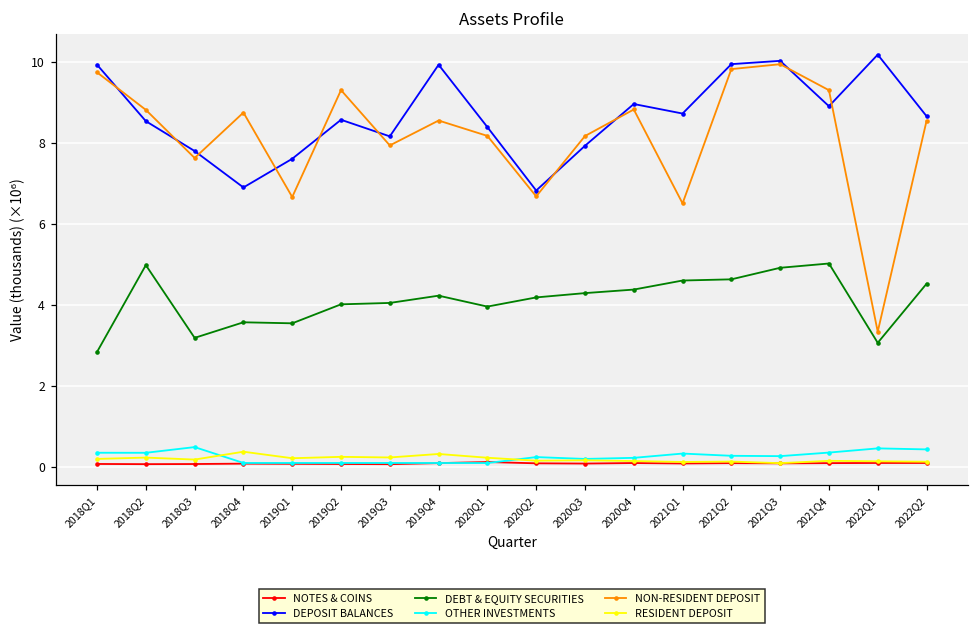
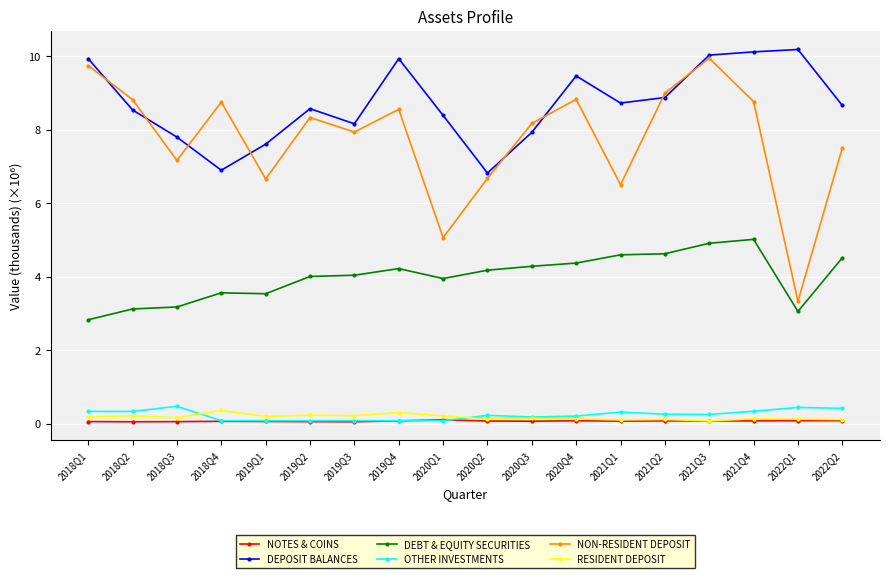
  {
    "NOTES & COINS": {
      "2018Q1": 0.1,
      "2018Q2": 0.1,
      "2018Q3": 0.1,
      "2020Q3": 0.1
    },
    "DEPOSIT BALANCES": {
      "2018Q1": 9.9,
      "2018Q2": 8.5,
      "2018Q3": 7.8,
      "2018Q4": 6.9,
      "2019Q1": 7.6,
      "2019Q2": 8.6,
      "2019Q3": 8.2,
      "2019Q4": 9.9,
      "2020Q1": 8.4,
      "2020Q2": 6.8,
      "2020Q3": 7.9,
-     "2020Q4": 9.0,
+     "2020Q4": 9.5,
      "2021Q1": 8.7,
-     "2021Q2": 9.9,
+     "2021Q2": 8.9,
      "2021Q3": 10.0,
-     "2021Q4": 8.9,
+     "2021Q4": 10.1,
      "2022Q1": 10.2,
      "2022Q2": 8.7
    },
    "DEBT & EQUITY SECURITIES": {
      "2018Q1": 2.8,
-     "2018Q2": 5.0,
+     "2018Q2": 3.1,
      "2018Q3": 3.2,
      "2018Q4": 3.6,
      "2019Q1": 3.5,
      "2019Q2": 4.0,
      "2019Q3": 4.0,
      "2019Q4": 4.2,
      "2020Q1": 4.0,
      "2020Q2": 4.2,
      "2020Q3": 4.3,
      "2020Q4": 4.4,
      "2021Q1": 4.6,
      "2021Q2": 4.6,
      "2021Q3": 4.9,
      "2021Q4": 5.0,
      "2022Q1": 3.1,
      "2022Q2": 4.5
    },
    "OTHER INVESTMENTS": {
      "2018Q1": 0.3,
      "2018Q2": 0.3,
      "2018Q3": 0.5,
      "2020Q2": 0.2,
      "2020Q4": 0.2,
      "2021Q1": 0.3,
      "2021Q2": 0.3,
      "2021Q3": 0.3,
      "2021Q4": 0.3,
      "2022Q1": 0.4,
      "2022Q2": 0.4
    },
    "NON-RESIDENT DEPOSIT": {
      "2018Q1": 9.7,
      "2018Q2": 8.8,
-     "2018Q3": 7.6,
+     "2018Q3": 7.2,
      "2018Q4": 8.8,
      "2019Q1": 6.7,
-     "2019Q2": 9.3,
+     "2019Q2": 8.3,
      "2019Q3": 7.9,
      "2019Q4": 8.6,
-     "2020Q1": 8.2,
+     "2020Q1": 5.1,
      "2020Q2": 6.7,
      "2020Q3": 8.2,
      "2020Q4": 8.8,
      "2021Q1": 6.5,
-     "2021Q2": 9.8,
+     "2021Q2": 9.0,
      "2021Q3": 9.9,
-     "2021Q4": 9.3,
+     "2021Q4": 8.8,
      "2022Q1": 3.3,
-     "2022Q2": 8.5
+     "2022Q2": 7.5
    },
    "RESIDENT DEPOSIT": {
      "2018Q1": 0.2,
      "2018Q2": 0.2,
      "2018Q3": 0.2,
      "2018Q4": 0.4,
      "2019Q1": 0.2,
      "2019Q2": 0.2,
      "2019Q3": 0.2,
      "2019Q4": 0.3,
      "2020Q1": 0.2
    }
  }
